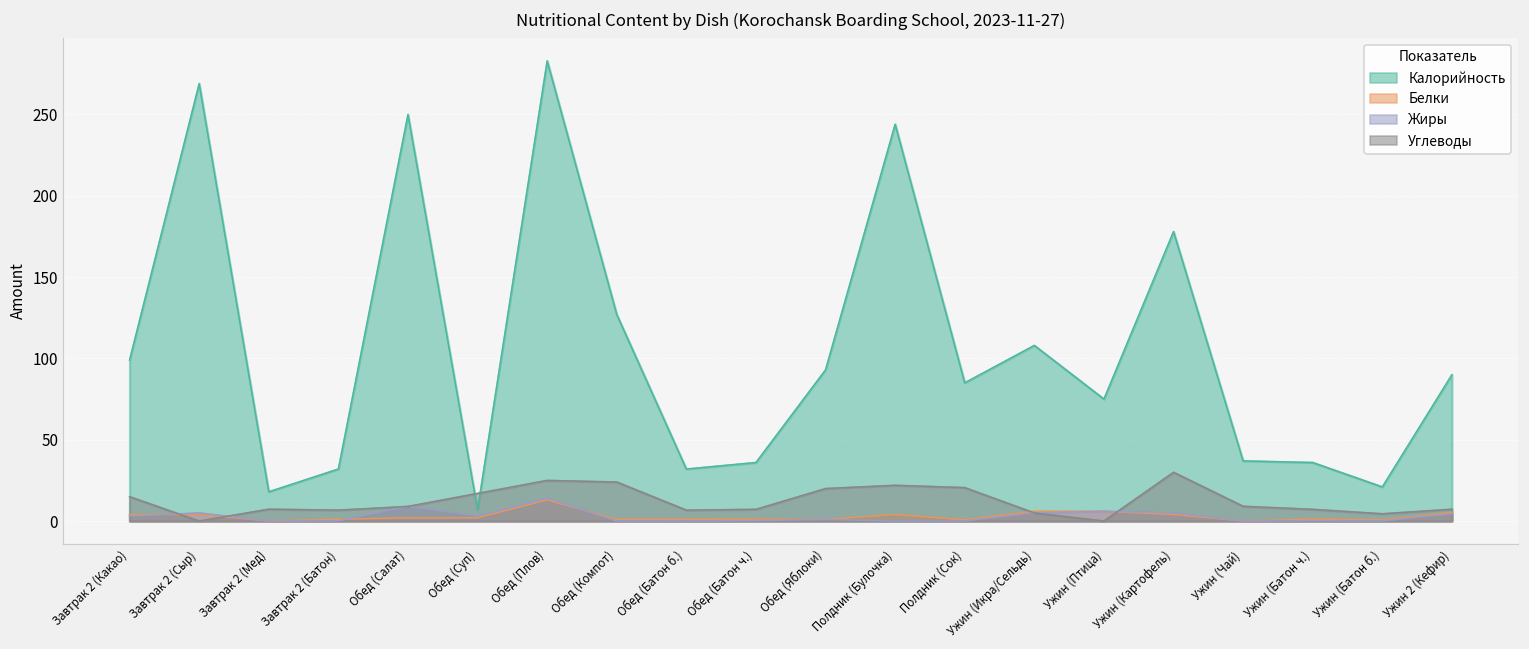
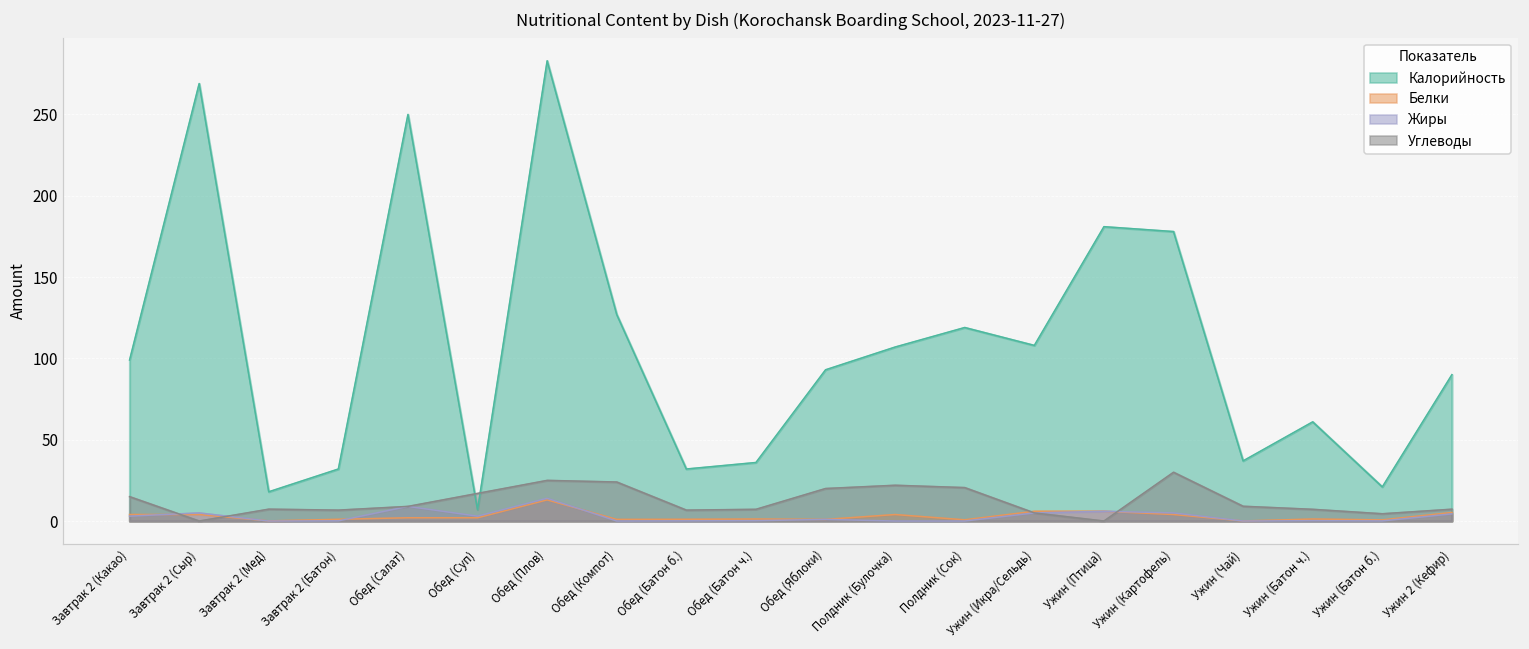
  {
    "Калорийность": {
      "Завтрак 2 (Какао)": 99,
      "Завтрак 2 (Сыр)": 269,
      "Завтрак 2 (Мед)": 18,
      "Завтрак 2 (Батон)": 32,
      "Обед (Салат)": 250,
      "Обед (Суп)": 7,
      "Обед (Плов)": 283,
      "Обед (Компот)": 127,
      "Обед (Батон б.)": 32,
      "Обед (Батон ч.)": 36,
      "Обед (Яблоки)": 93,
-     "Полдник (Булочка)": 244,
-     "Полдник (Сок)": 85,
+     "Полдник (Булочка)": 107,
+     "Полдник (Сок)": 119,
      "Ужин (Икра/Сельдь)": 108,
-     "Ужин (Птица)": 75,
+     "Ужин (Птица)": 181,
      "Ужин (Картофель)": 178,
      "Ужин (Чай)": 37,
-     "Ужин (Батон ч.)": 36,
+     "Ужин (Батон ч.)": 61,
      "Ужин (Батон б.)": 21,
      "Ужин 2 (Кефир)": 90
    },
    "Белки": {
      "Обед (Салат)": 2,
      "Полдник (Булочка)": 4
    }
  }
